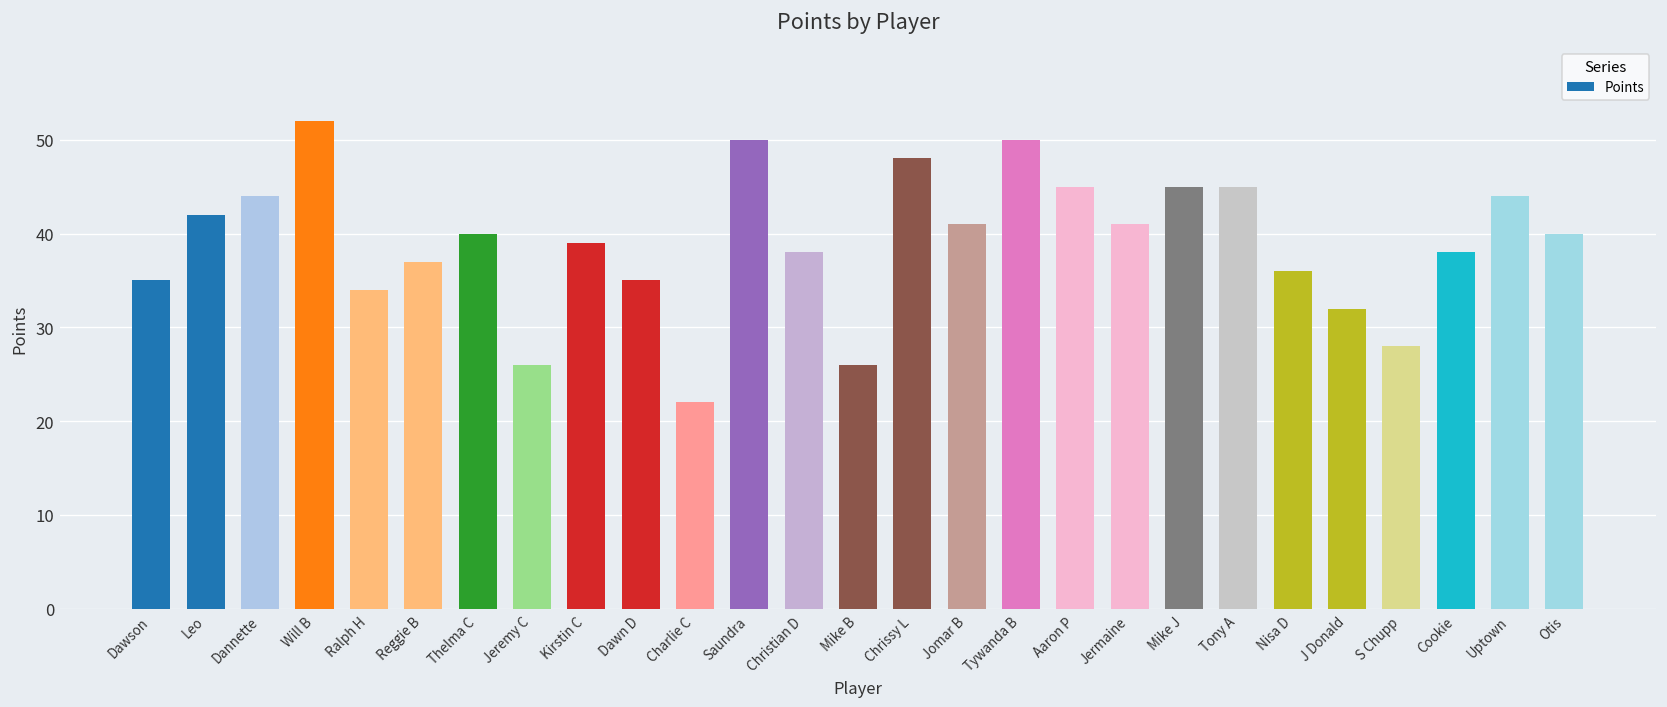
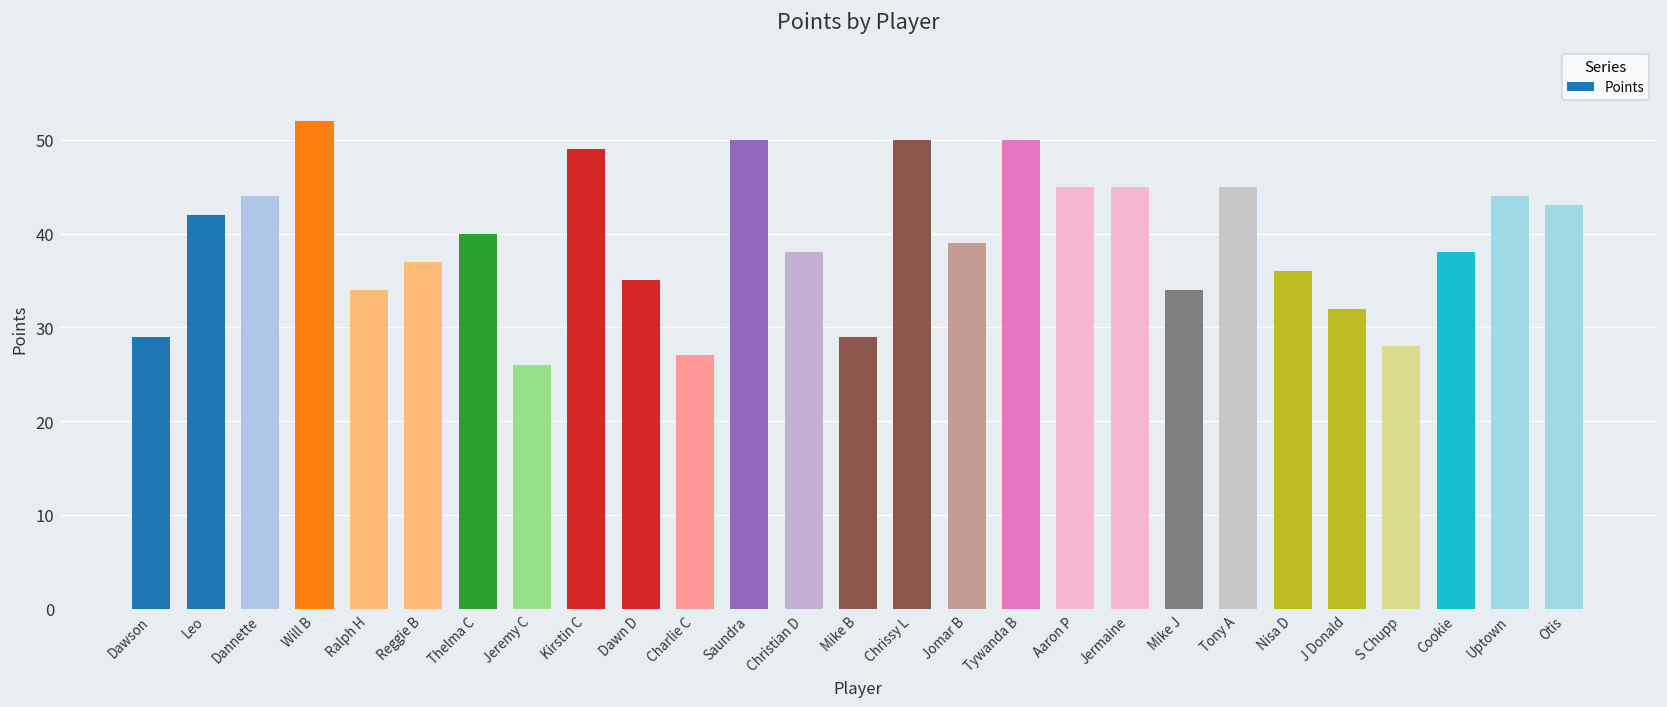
  {
-   "Dawson": 35,
+   "Dawson": 29,
    "Leo": 42,
    "Dannette": 44,
    "Will B": 52,
    "Ralph H": 34,
    "Reggie B": 37,
    "Thelma C": 40,
    "Jeremy C": 26,
-   "Kirstin C": 39,
+   "Kirstin C": 49,
    "Dawn D": 35,
-   "Charlie C": 22,
+   "Charlie C": 27,
    "Saundra": 50,
    "Christian D": 38,
-   "Mike B": 26,
-   "Chrissy L": 48,
-   "Jomar B": 41,
+   "Mike B": 29,
+   "Chrissy L": 50,
+   "Jomar B": 39,
    "Tywanda B": 50,
    "Aaron P": 45,
-   "Jermaine": 41,
-   "Mike J": 45,
+   "Jermaine": 45,
+   "Mike J": 34,
    "Tony A": 45,
    "Nisa D": 36,
    "J Donald": 32,
    "S Chupp": 28,
    "Cookie": 38,
    "Uptown": 44,
-   "Otis": 40
+   "Otis": 43
  }
